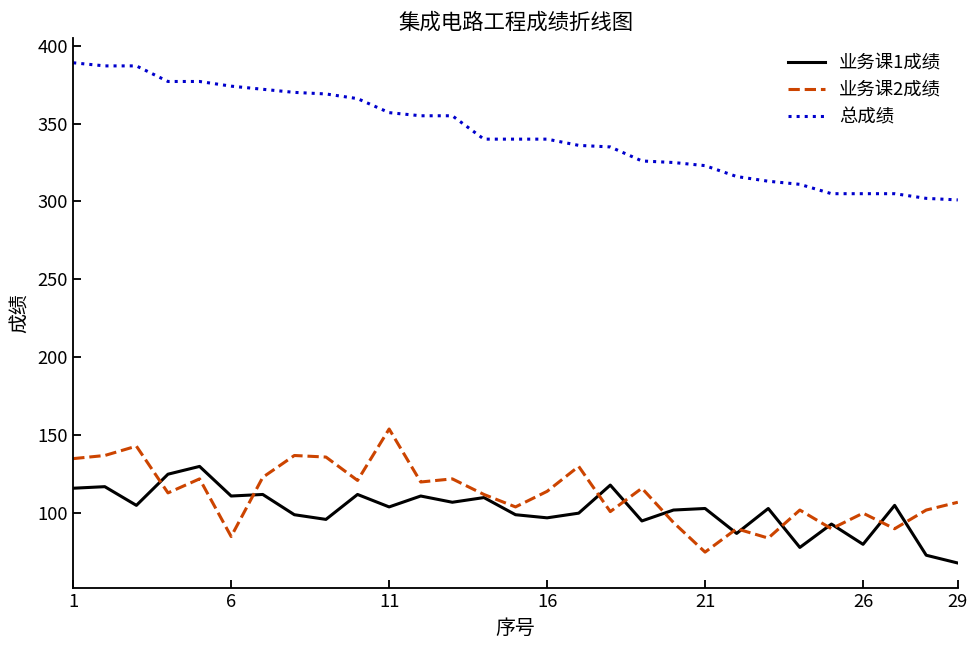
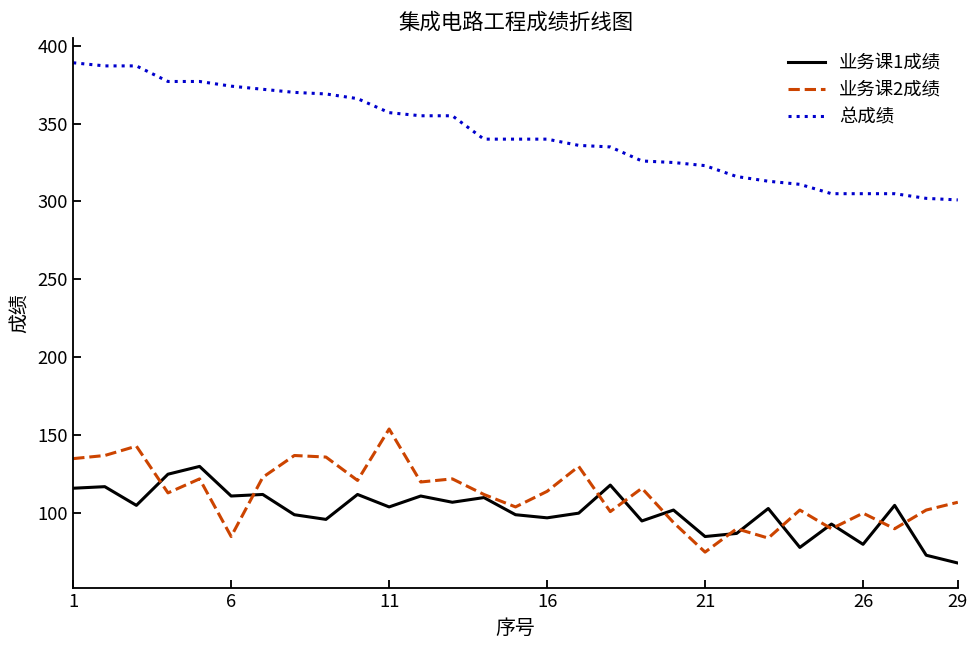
  {
    "业务课1成绩": {
      "1": 116,
      "6": 111,
      "11": 104,
      "16": 97,
-     "21": 103,
+     "21": 85,
      "26": 80,
      "29": 68
    },
    "业务课2成绩": {
      "1": 135,
      "6": 85,
      "11": 154,
      "16": 114,
      "21": 75,
      "26": 100,
      "29": 107
    },
    "总成绩": {
      "1": 389,
      "6": 374,
      "11": 357,
      "16": 340,
      "21": 323,
      "26": 305,
      "29": 301
    }
  }
